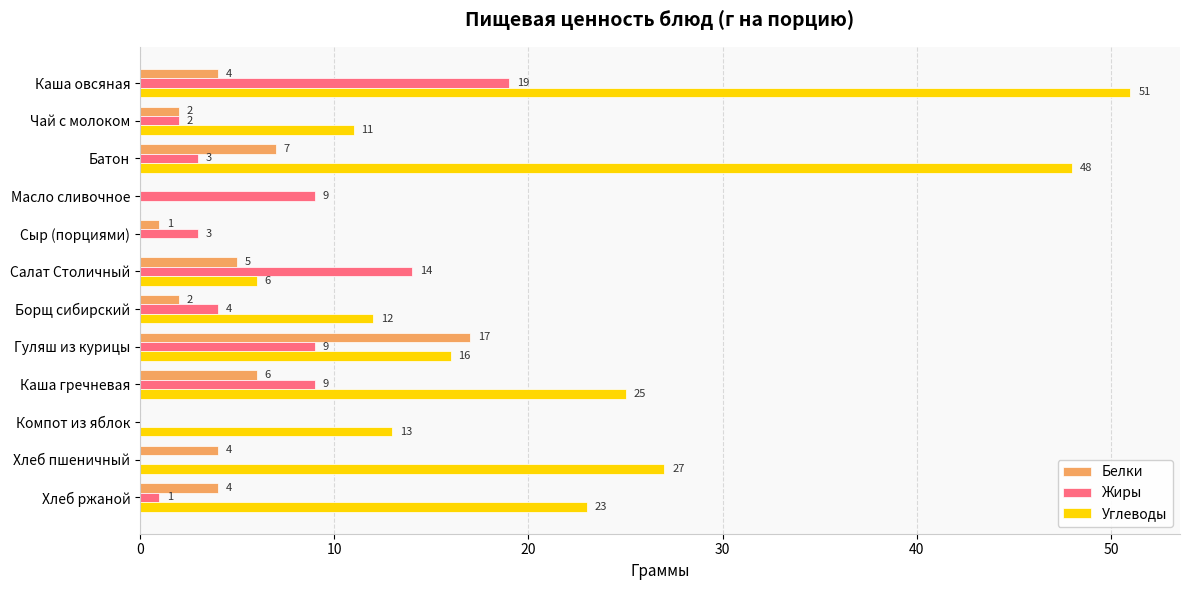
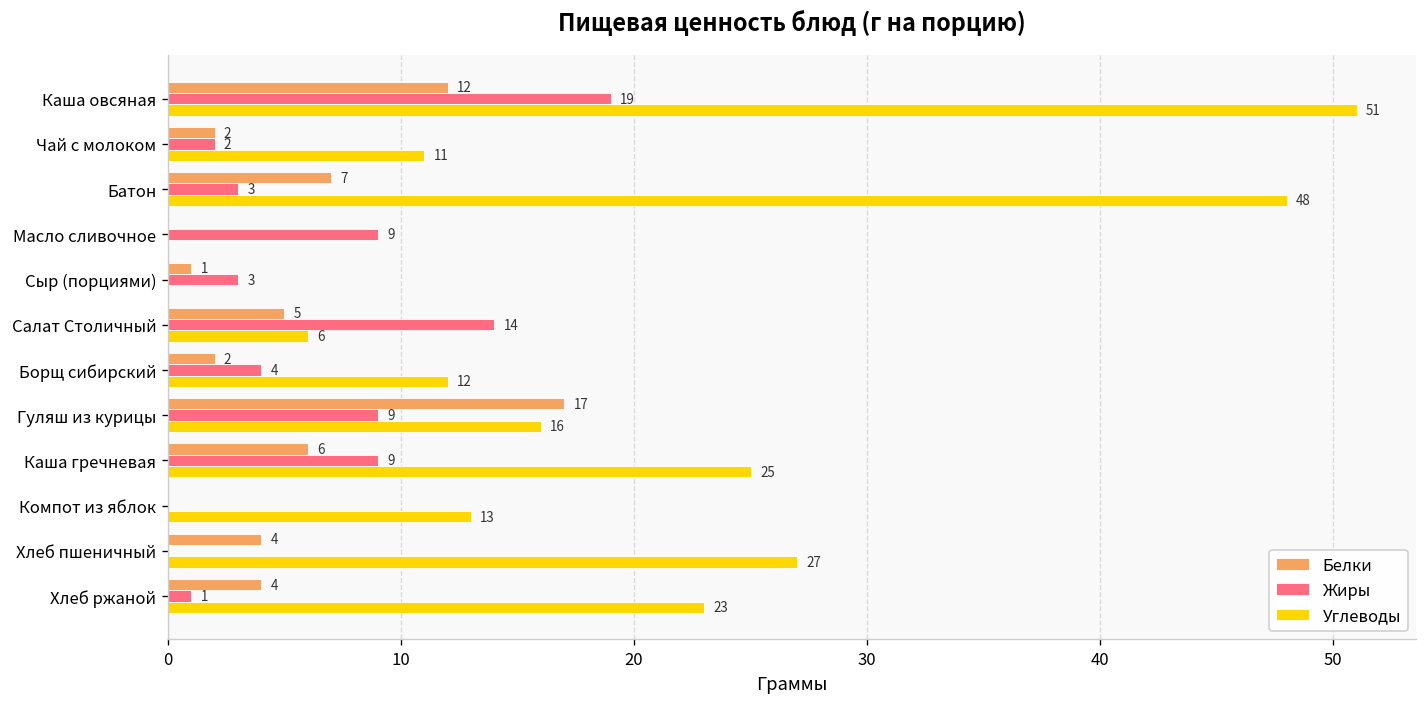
  {
    "Белки": {
-     "Каша овсяная": 4,
+     "Каша овсяная": 12,
      "Чай с молоком": 2,
      "Батон": 7,
      "Сыр (порциями)": 1,
      "Салат Столичный": 5,
      "Борщ сибирский": 2,
      "Гуляш из курицы": 17,
      "Каша гречневая": 6,
      "Хлеб пшеничный": 4,
      "Хлеб ржаной": 4
    },
    "Жиры": {
      "Каша овсяная": 19,
      "Чай с молоком": 2,
      "Батон": 3,
      "Масло сливочное": 9,
      "Сыр (порциями)": 3,
      "Салат Столичный": 14,
      "Борщ сибирский": 4,
      "Гуляш из курицы": 9,
      "Каша гречневая": 9,
      "Хлеб ржаной": 1
    },
    "Углеводы": {
      "Каша овсяная": 51,
      "Чай с молоком": 11,
      "Батон": 48,
      "Салат Столичный": 6,
      "Борщ сибирский": 12,
      "Гуляш из курицы": 16,
      "Каша гречневая": 25,
      "Компот из яблок": 13,
      "Хлеб пшеничный": 27,
      "Хлеб ржаной": 23
    }
  }
